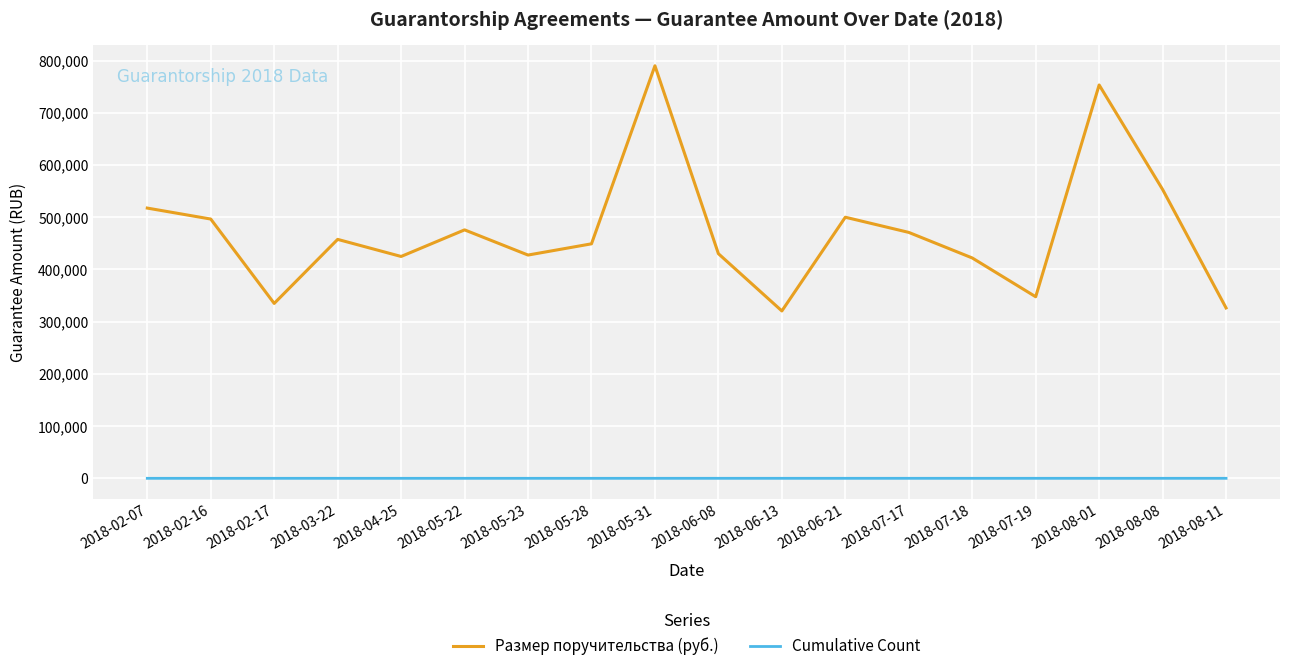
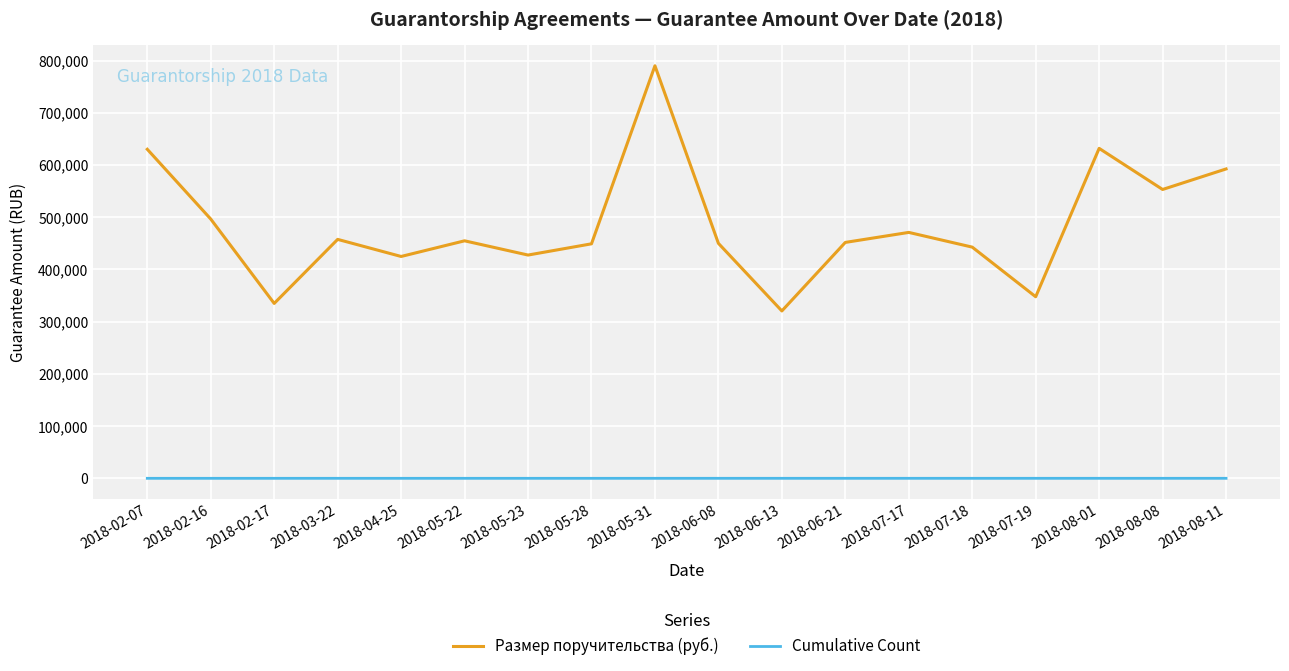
  {
    "Размер поручительства (руб.)": {
-     "2018-02-07": "520,000",
+     "2018-02-07": "630,000",
      "2018-02-16": "500,000",
      "2018-02-17": "330,000",
      "2018-03-22": "460,000",
      "2018-04-25": "420,000",
-     "2018-05-22": "480,000",
+     "2018-05-22": "450,000",
      "2018-05-23": "430,000",
      "2018-05-28": "450,000",
      "2018-05-31": "790,000",
-     "2018-06-08": "430,000",
+     "2018-06-08": "450,000",
      "2018-06-13": "320,000",
-     "2018-06-21": "500,000",
+     "2018-06-21": "450,000",
      "2018-07-17": "470,000",
-     "2018-07-18": "420,000",
+     "2018-07-18": "440,000",
      "2018-07-19": "350,000",
-     "2018-08-01": "750,000",
+     "2018-08-01": "630,000",
      "2018-08-08": "550,000",
-     "2018-08-11": "330,000"
+     "2018-08-11": "590,000"
    },
    "Cumulative Count": {
      "2018-02-07": "0",
      "2018-02-16": "0",
      "2018-02-17": "0",
      "2018-03-22": "0",
      "2018-04-25": "0",
      "2018-05-22": "0",
      "2018-05-23": "0",
      "2018-05-28": "0",
      "2018-05-31": "0",
      "2018-06-08": "0",
      "2018-06-13": "0",
      "2018-06-21": "0",
      "2018-07-17": "0",
      "2018-07-18": "0",
      "2018-07-19": "0",
      "2018-08-01": "0",
      "2018-08-08": "0",
      "2018-08-11": "0"
    }
  }
